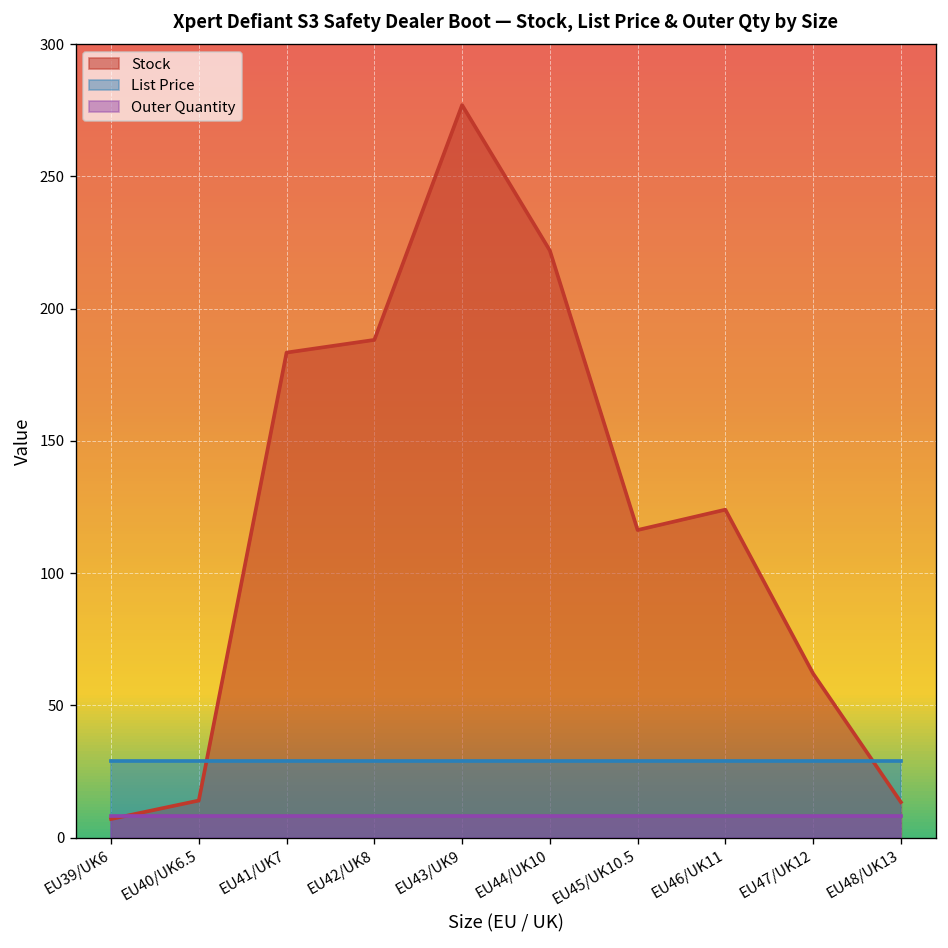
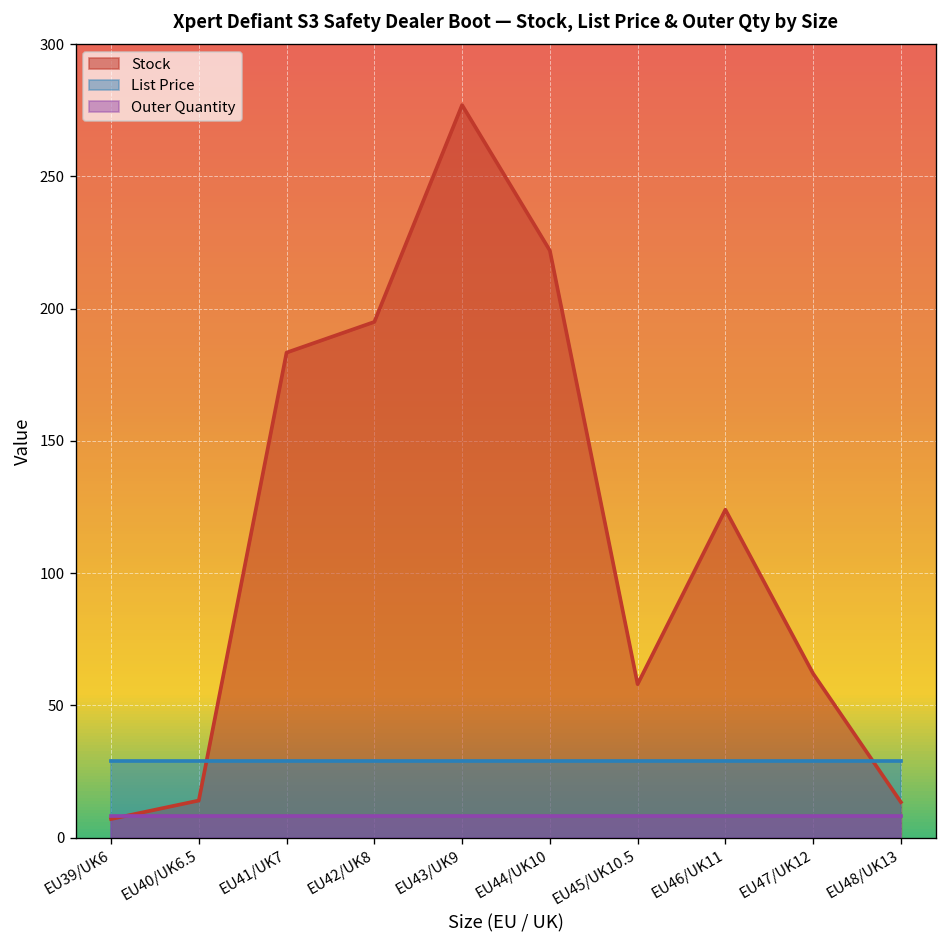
  {
    "Stock": {
      "EU40/UK6.5": 14,
      "EU41/UK7": 183,
-     "EU42/UK8": 188,
+     "EU42/UK8": 195,
      "EU43/UK9": 277,
      "EU44/UK10": 222,
-     "EU45/UK10.5": 116,
+     "EU45/UK10.5": 58,
      "EU46/UK11": 124,
      "EU47/UK12": 62,
      "EU48/UK13": 13
    },
    "List Price": {
      "EU39/UK6": 29,
      "EU40/UK6.5": 29,
      "EU41/UK7": 29,
      "EU42/UK8": 29,
      "EU43/UK9": 29,
      "EU44/UK10": 29,
      "EU45/UK10.5": 29,
      "EU46/UK11": 29,
      "EU47/UK12": 29,
      "EU48/UK13": 29
    },
    "Outer Quantity": {
      "EU40/UK6.5": 8,
      "EU41/UK7": 8,
      "EU42/UK8": 8,
      "EU43/UK9": 8,
      "EU44/UK10": 8,
      "EU45/UK10.5": 8,
      "EU46/UK11": 8,
      "EU47/UK12": 8,
      "EU48/UK13": 8
    }
  }
